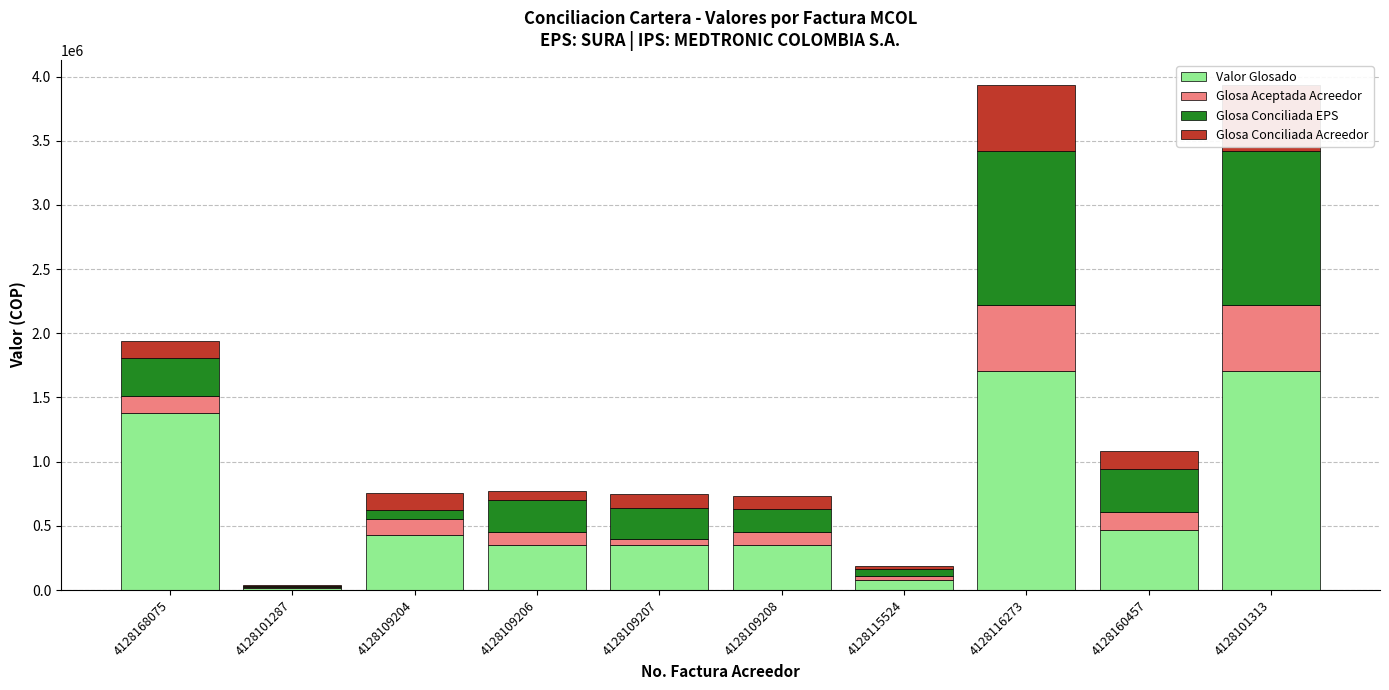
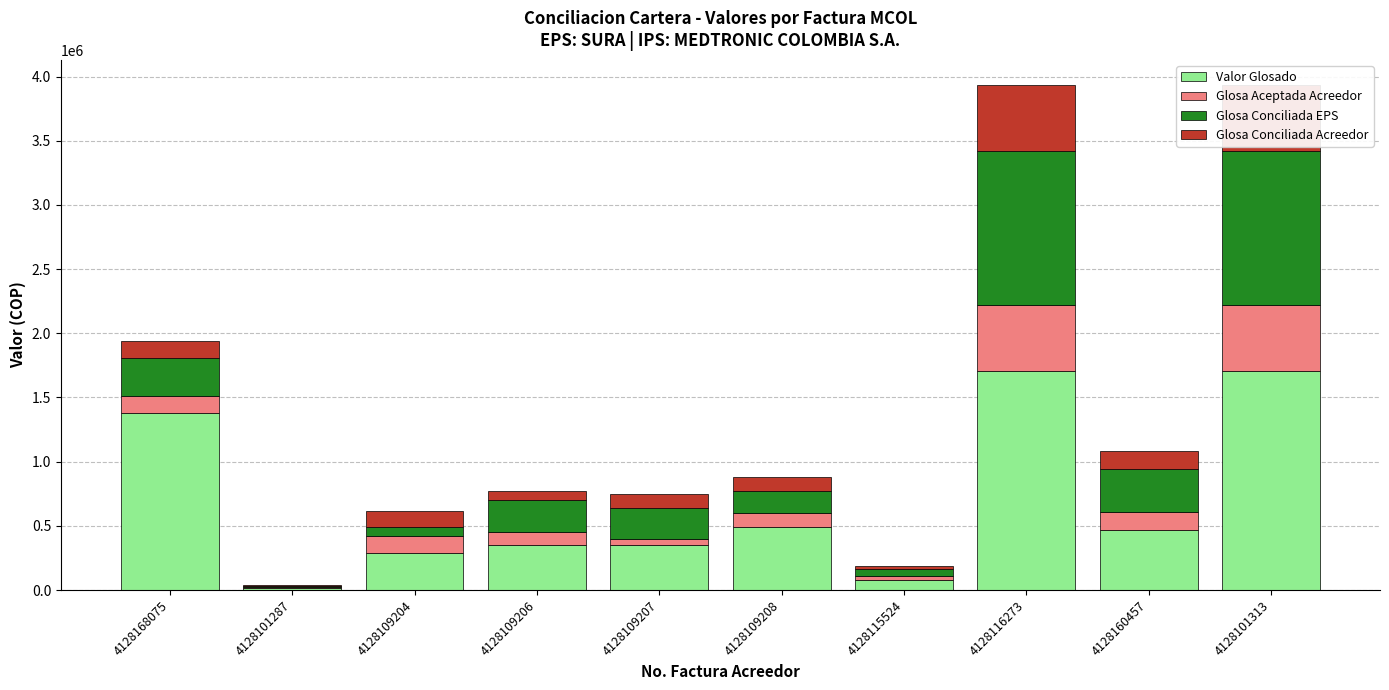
  {
    "Valor Glosado": {
      "4128168075": 1380000,
-     "4128109204": 430000,
+     "4128109204": 290000,
      "4128109206": 350000,
      "4128109207": 350000,
-     "4128109208": 350000,
+     "4128109208": 490000,
      "4128115524": 80000,
      "4128116273": 1710000,
      "4128160457": 470000,
      "4128101313": 1710000
    },
    "Glosa Aceptada Acreedor": {
      "4128168075": 130000,
      "4128109204": 130000,
      "4128109206": 100000,
      "4128109207": 50000,
      "4128109208": 100000,
      "4128115524": 20000,
      "4128116273": 510000,
      "4128160457": 140000,
      "4128101313": 510000
    },
    "Glosa Conciliada EPS": {
      "4128168075": 300000,
      "4128109204": 70000,
      "4128109206": 240000,
      "4128109207": 240000,
      "4128109208": 170000,
      "4128115524": 60000,
      "4128116273": 1200000,
      "4128160457": 330000,
      "4128101313": 1200000
    },
    "Glosa Conciliada Acreedor": {
      "4128168075": 130000,
      "4128109204": 130000,
      "4128109206": 80000,
      "4128109207": 100000,
      "4128109208": 100000,
      "4128115524": 20000,
      "4128116273": 510000,
      "4128160457": 140000
    }
  }
